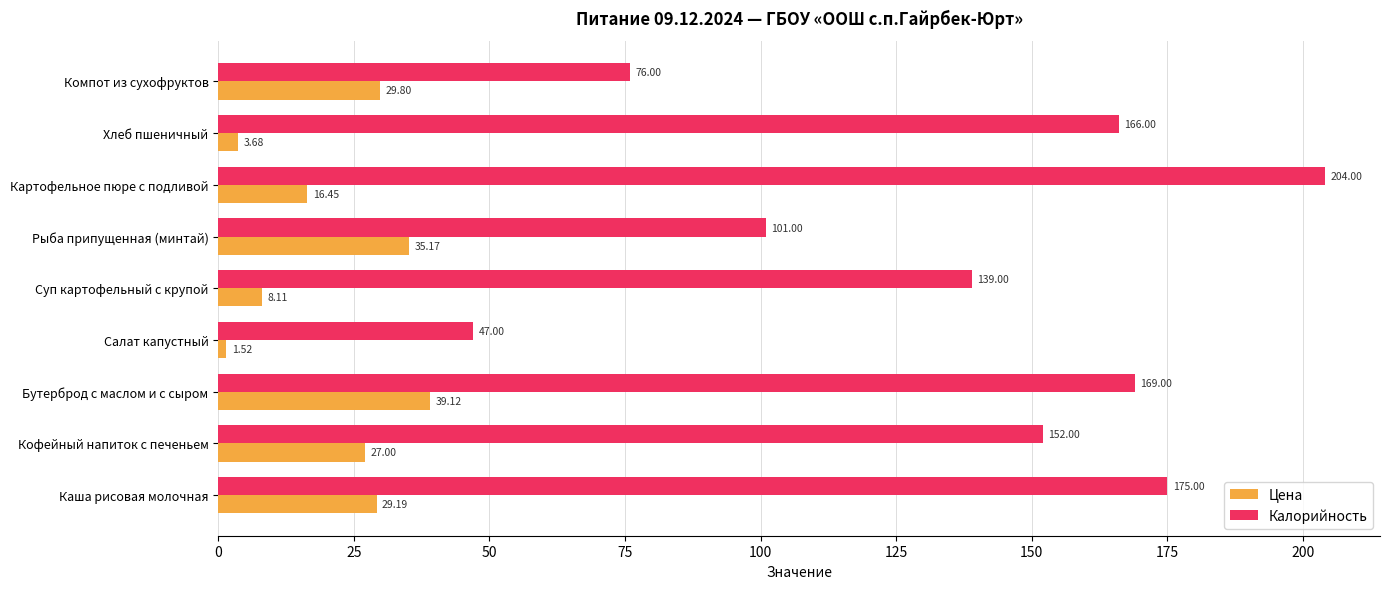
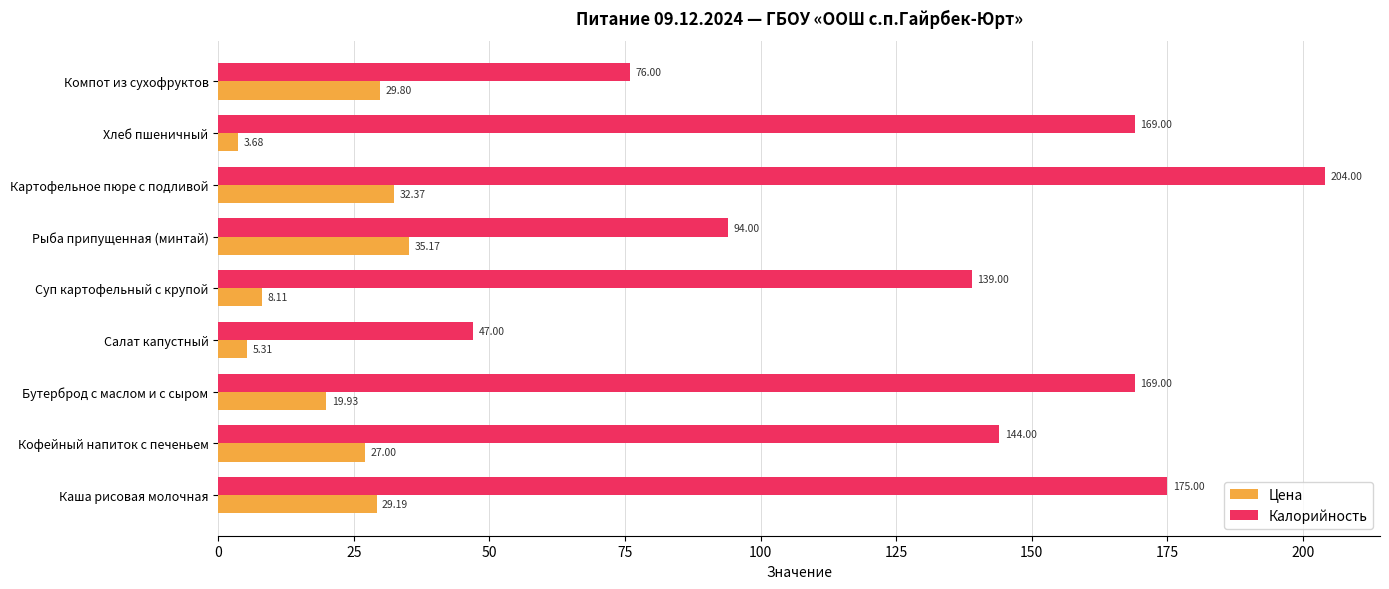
  {
    "Цена": {
      "Компот из сухофруктов": 29.80,
      "Хлеб пшеничный": 3.68,
-     "Картофельное пюре с подливой": 16.45,
+     "Картофельное пюре с подливой": 32.37,
      "Рыба припущенная (минтай)": 35.17,
      "Суп картофельный с крупой": 8.11,
-     "Салат капустный": 1.52,
-     "Бутерброд с маслом и с сыром": 39.12,
+     "Салат капустный": 5.31,
+     "Бутерброд с маслом и с сыром": 19.93,
      "Кофейный напиток с печеньем": 27.00,
      "Каша рисовая молочная": 29.19
    },
    "Калорийность": {
      "Компот из сухофруктов": 76.00,
-     "Хлеб пшеничный": 166.00,
+     "Хлеб пшеничный": 169.00,
      "Картофельное пюре с подливой": 204.00,
-     "Рыба припущенная (минтай)": 101.00,
+     "Рыба припущенная (минтай)": 94.00,
      "Суп картофельный с крупой": 139.00,
      "Салат капустный": 47.00,
      "Бутерброд с маслом и с сыром": 169.00,
-     "Кофейный напиток с печеньем": 152.00,
+     "Кофейный напиток с печеньем": 144.00,
      "Каша рисовая молочная": 175.00
    }
  }
